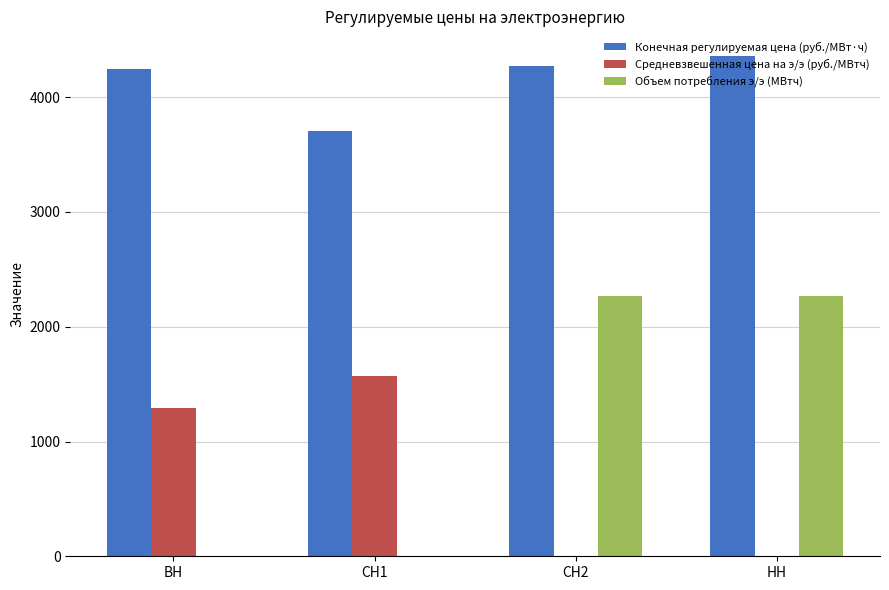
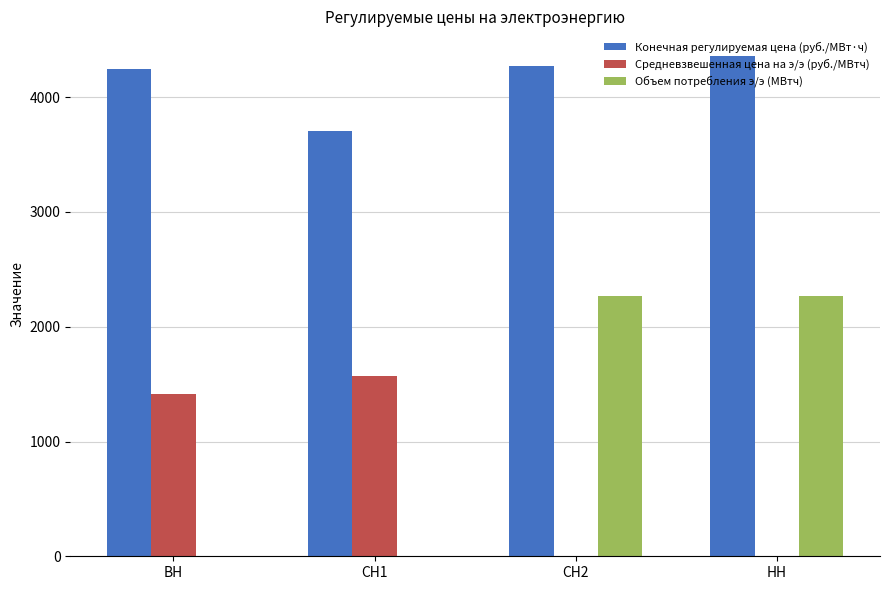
  {
    "Конечная регулируемая цена (руб./МВт·ч)": {
      "ВН": 4250,
      "СН1": 3710,
      "СН2": 4280,
      "НН": 4360
    },
    "Средневзвешенная цена на э/э (руб./МВтч)": {
-     "ВН": 1290,
+     "ВН": 1410,
      "СН1": 1570,
      "СН2": 0,
      "НН": 0
    },
    "Объем потребления э/э (МВтч)": {
      "ВН": 0,
      "СН1": 0,
      "СН2": 2270,
      "НН": 2270
    }
  }
